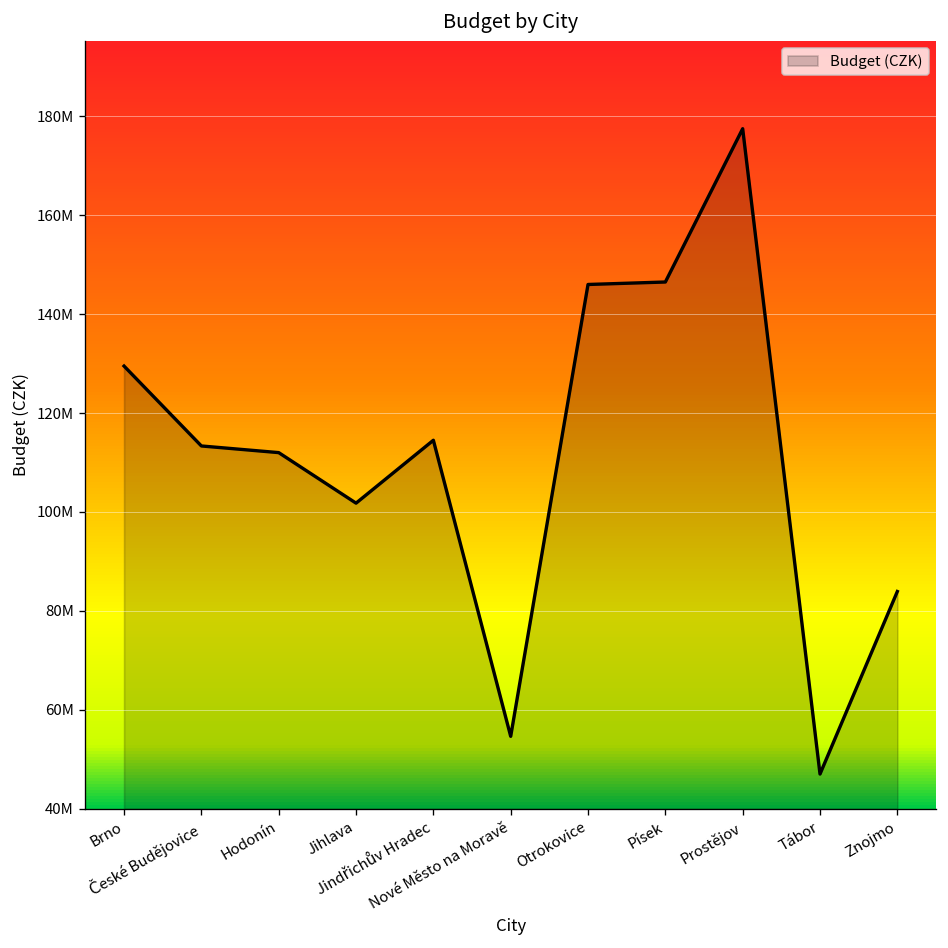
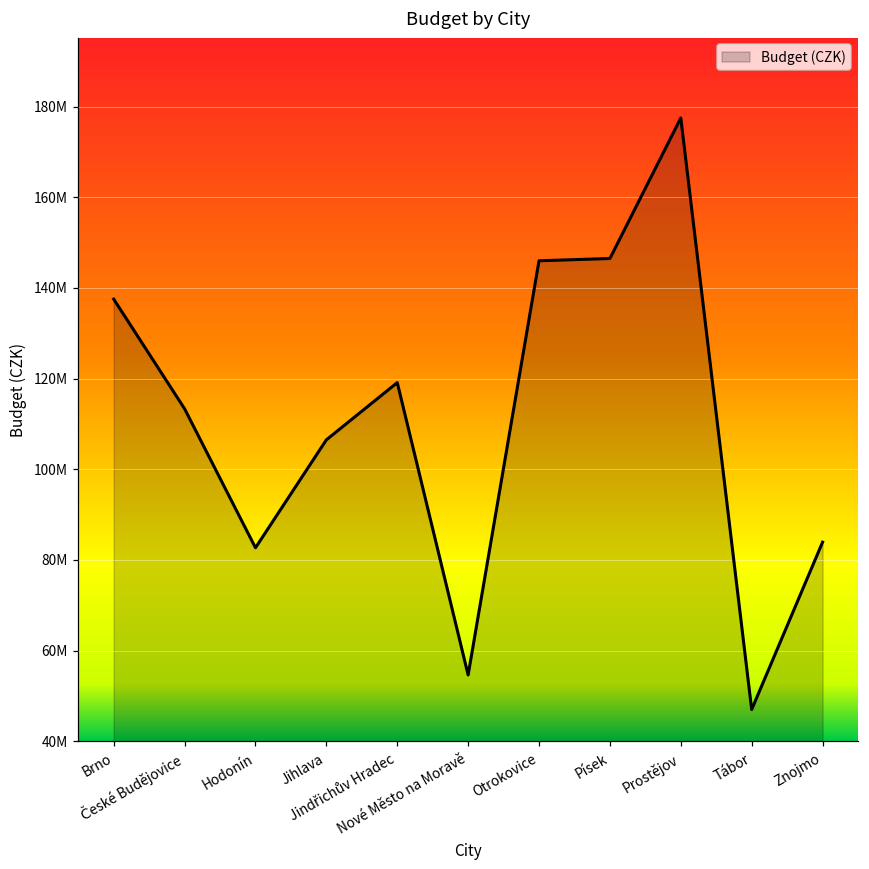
  {
-   "Brno": 130000000,
+   "Brno": 138000000,
    "České Budějovice": 113000000,
-   "Hodonín": 112000000,
-   "Jihlava": 102000000,
-   "Jindřichův Hradec": 115000000,
+   "Hodonín": 83000000,
+   "Jihlava": 107000000,
+   "Jindřichův Hradec": 119000000,
    "Nové Město na Moravě": 55000000,
    "Otrokovice": 146000000,
    "Písek": 147000000,
    "Prostějov": 178000000,
    "Tábor": 47000000,
    "Znojmo": 84000000
  }
